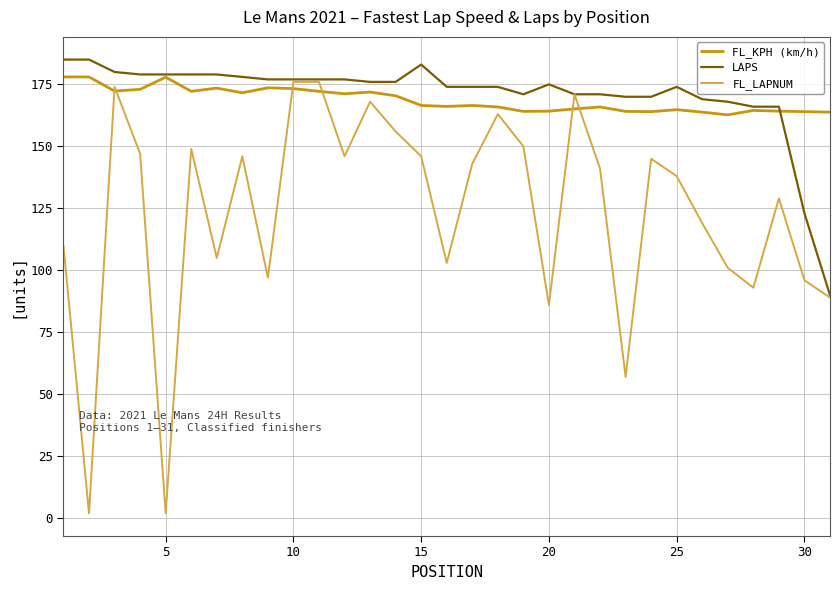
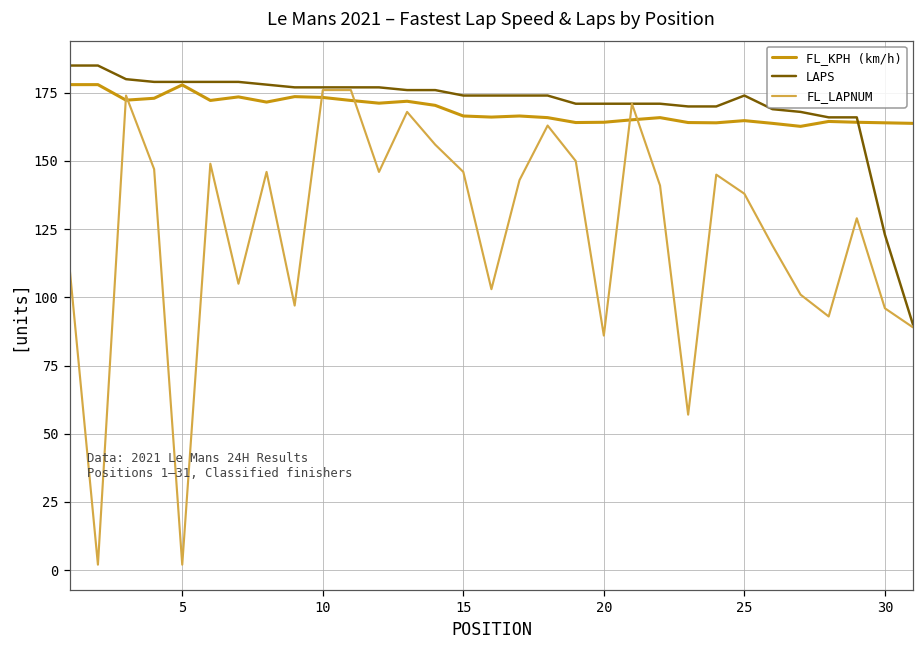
  {
    "LAPS": {
      "5": 179,
-     "15": 183,
-     "20": 175,
+     "15": 174,
+     "20": 171,
      "25": 174,
      "30": 123
    }
  }
